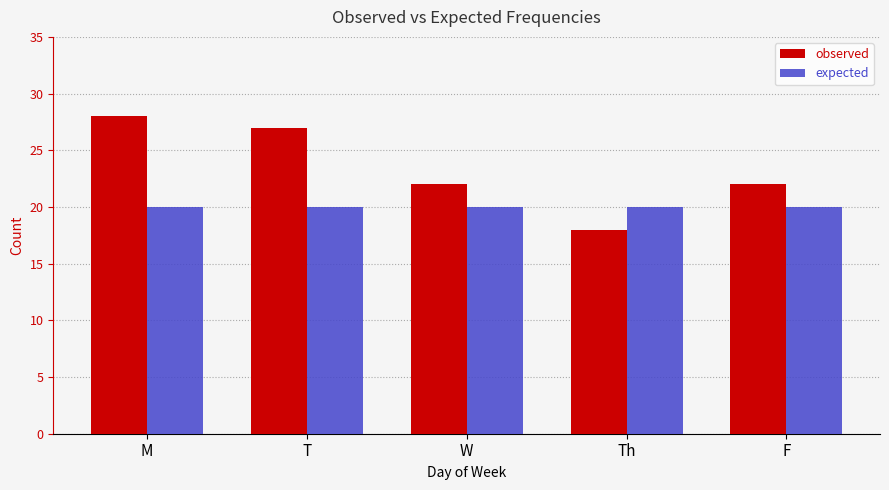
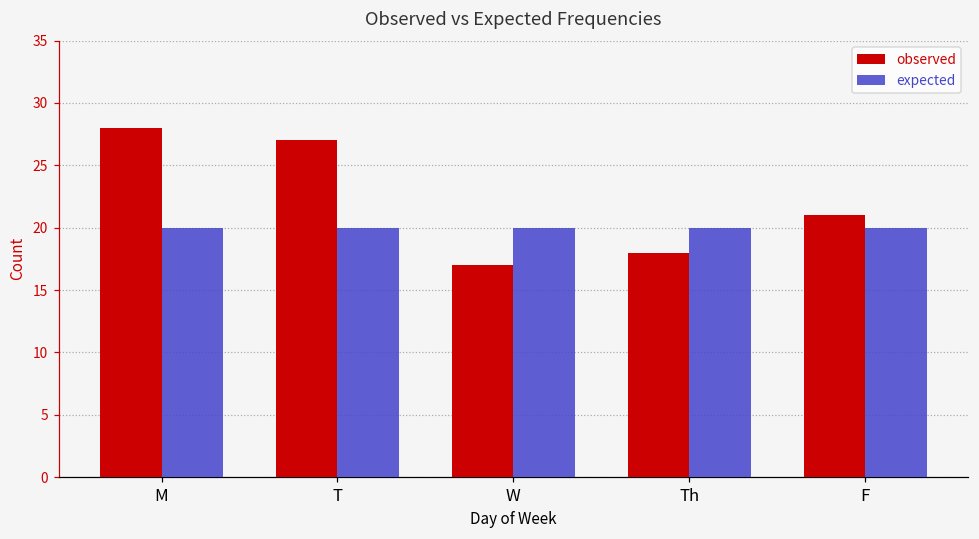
  {
    "observed": {
      "M": 28,
      "T": 27,
-     "W": 22,
+     "W": 17,
      "Th": 18,
-     "F": 22
+     "F": 21
    },
    "expected": {
      "M": 20,
      "T": 20,
      "W": 20,
      "Th": 20,
      "F": 20
    }
  }
